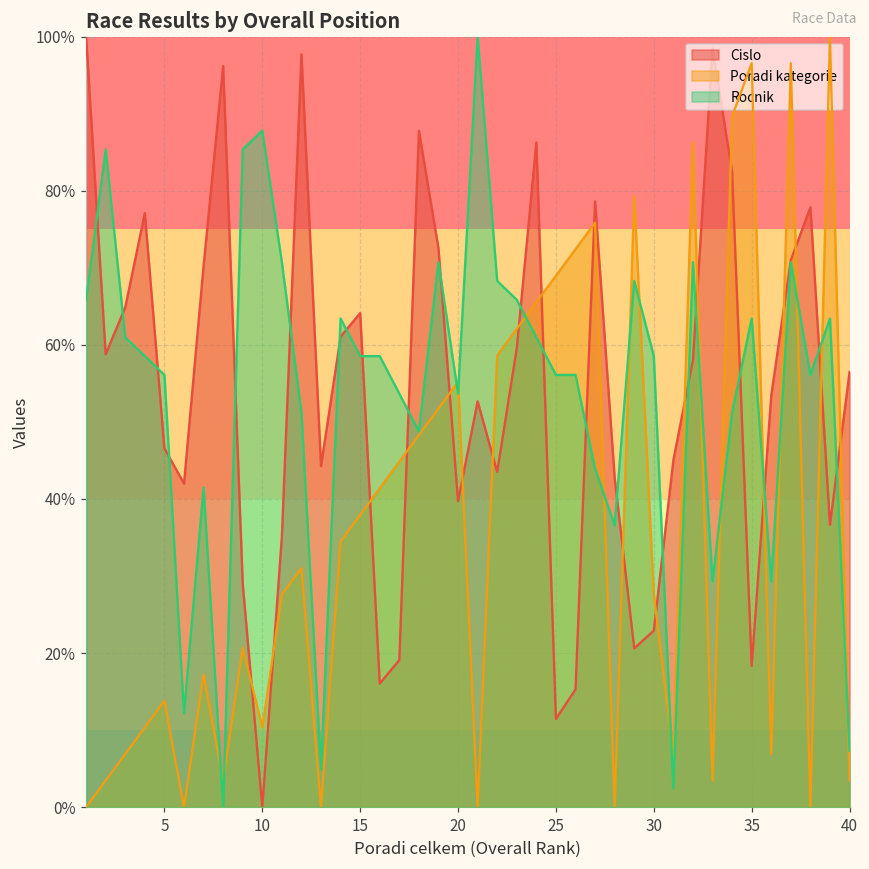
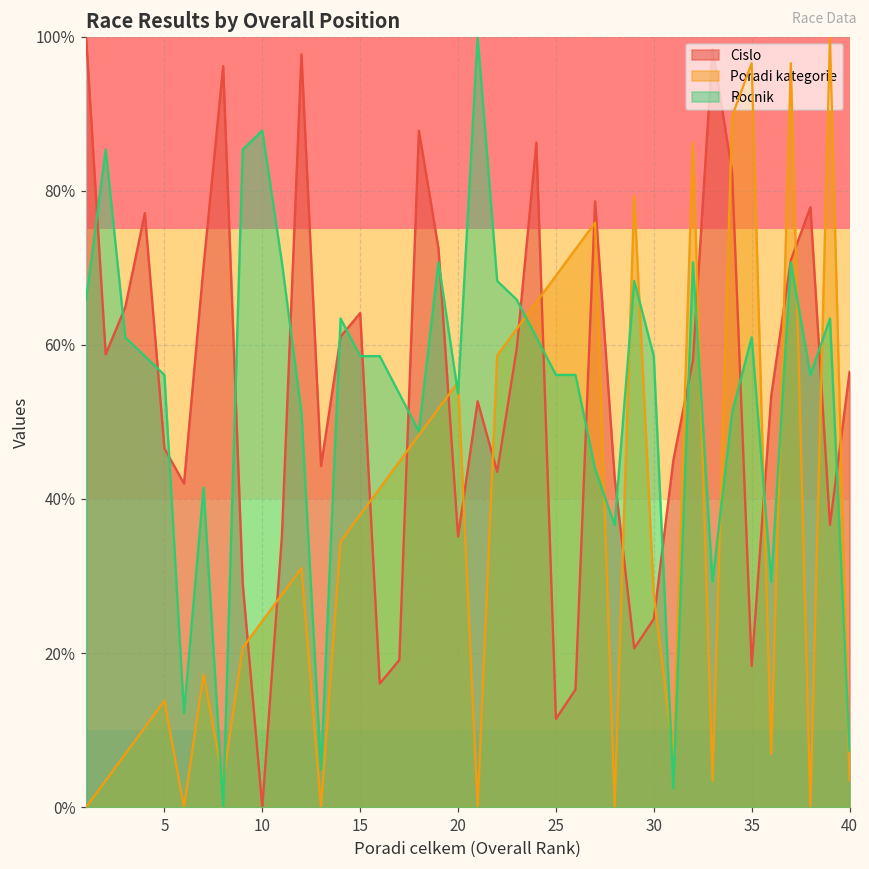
  {
    "Cislo": {
      "5": "47%",
      "10": "0%",
      "15": "64%",
-     "20": "40%",
+     "20": "35%",
      "25": "11%",
-     "30": "23%",
+     "30": "24%",
      "35": "18%",
      "40": "56%"
    },
    "Poradi kategorie": {
      "5": "14%",
-     "10": "10%",
+     "10": "24%",
      "15": "38%",
      "20": "55%",
      "25": "69%",
      "30": "28%",
      "40": "3%"
    },
    "Rocnik": {
      "5": "56%",
      "10": "88%",
      "15": "59%",
      "20": "54%",
      "25": "56%",
      "30": "59%",
-     "35": "63%",
+     "35": "61%",
      "40": "7%"
    }
  }
